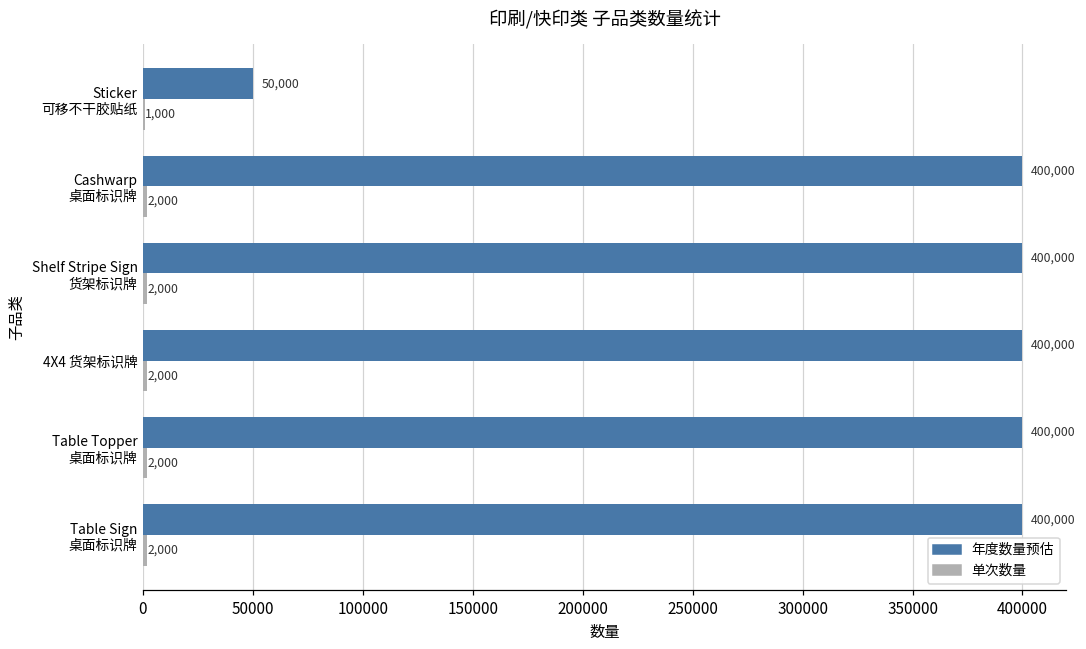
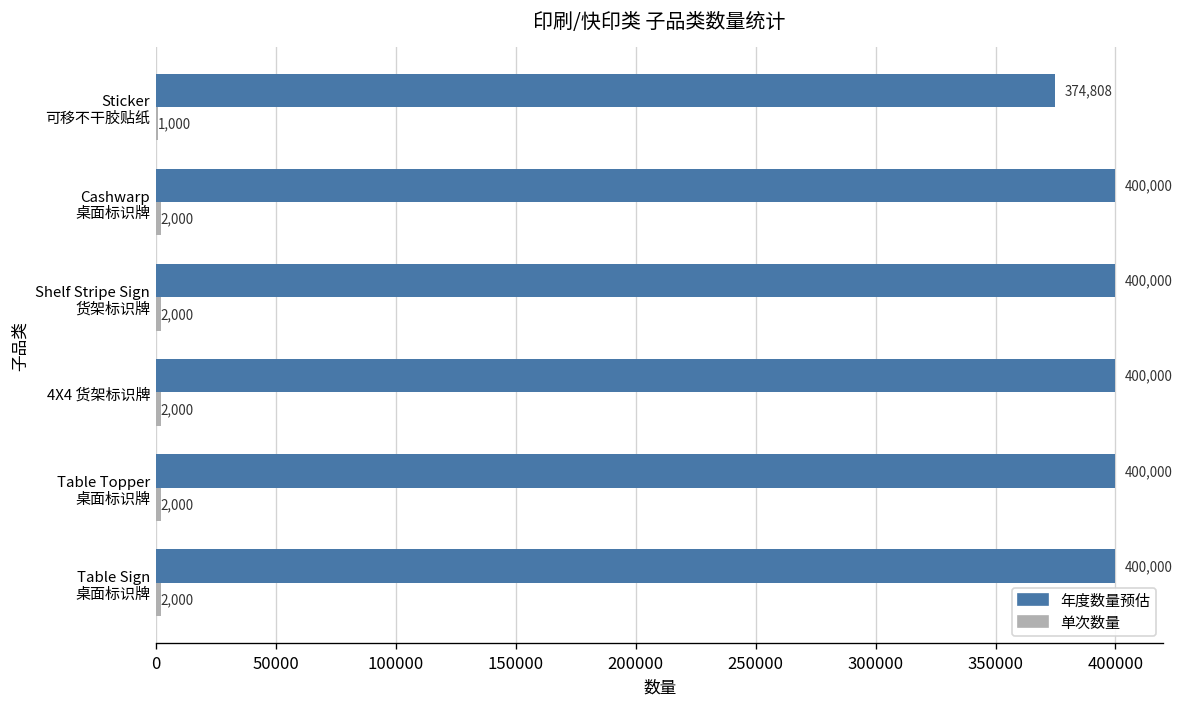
  {
    "年度数量预估": {
-     "Sticker 可移不干胶贴纸": "50,000",
+     "Sticker 可移不干胶贴纸": "374,808",
      "Cashwarp 桌面标识牌": "400,000",
      "Shelf Stripe Sign 货架标识牌": "400,000",
      "4X4 货架标识牌": "400,000",
      "Table Topper 桌面标识牌": "400,000",
      "Table Sign 桌面标识牌": "400,000"
    },
    "单次数量": {
      "Sticker 可移不干胶贴纸": "1,000",
      "Cashwarp 桌面标识牌": "2,000",
      "Shelf Stripe Sign 货架标识牌": "2,000",
      "4X4 货架标识牌": "2,000",
      "Table Topper 桌面标识牌": "2,000",
      "Table Sign 桌面标识牌": "2,000"
    }
  }
